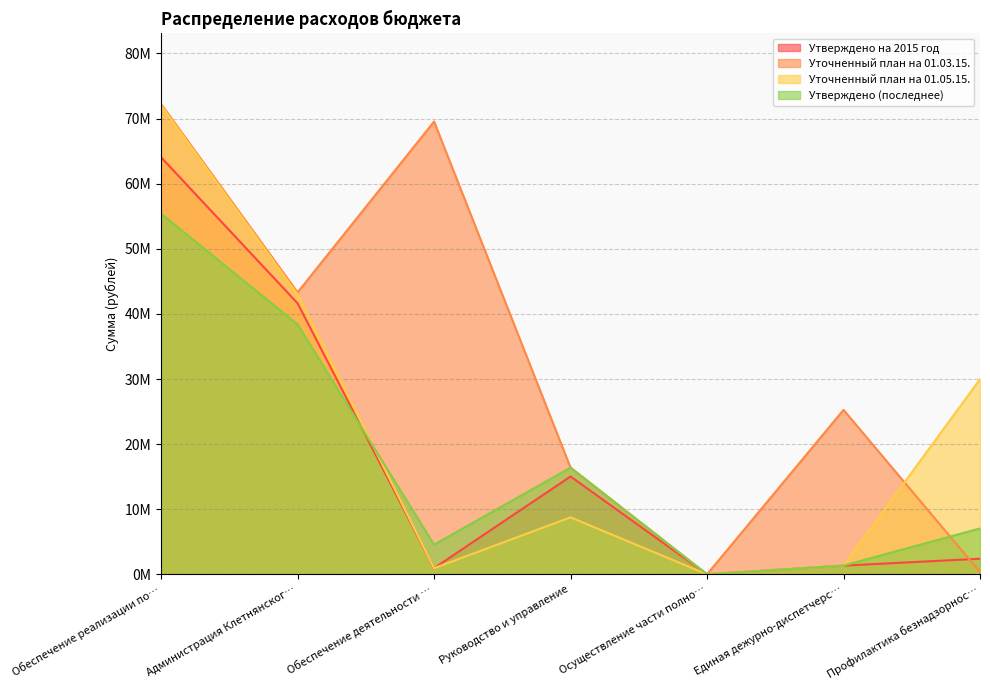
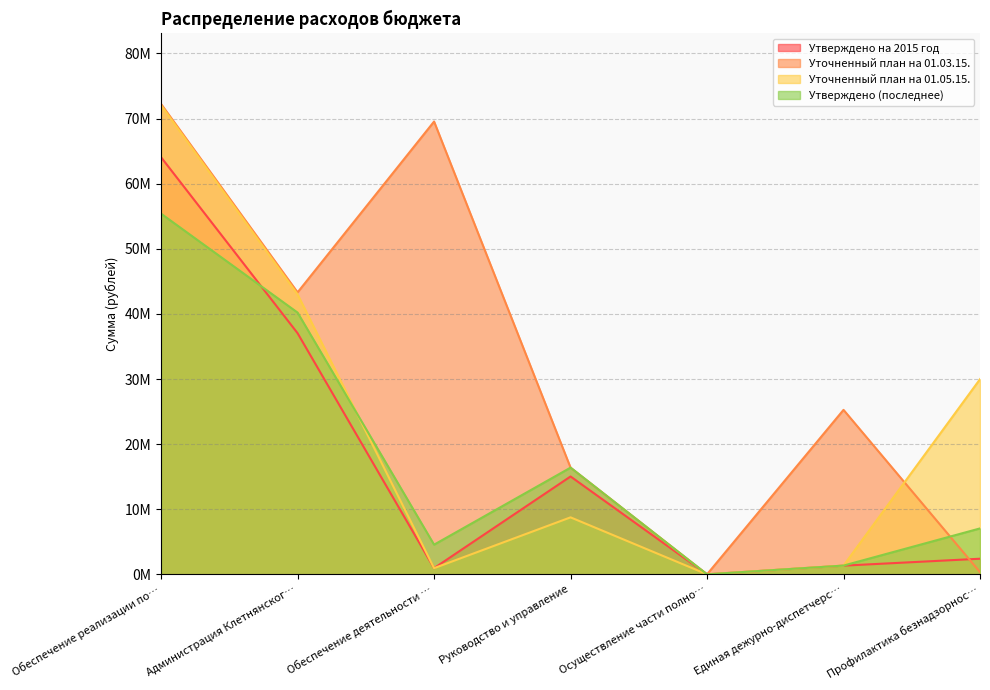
  {
    "Утверждено на 2015 год": {
      "Обеспечение реализации по…": 64000000,
-     "Администрация Клетнянског…": 42000000,
+     "Администрация Клетнянског…": 37000000,
      "Руководство и управление": 15000000,
      "Профилактика безнадзорнос…": 2000000
    },
    "Уточненный план на 01.03.15.": {
      "Обеспечение деятельности …": 70000000,
      "Единая дежурно-диспетчерс…": 25000000,
      "Профилактика безнадзорнос…": 0
    },
    "Уточненный план на 01.05.15.": {
      "Руководство и управление": 9000000,
      "Профилактика безнадзорнос…": 30000000
    },
    "Утверждено (последнее)": {
      "Обеспечение реализации по…": 55000000,
-     "Администрация Клетнянског…": 38000000,
+     "Администрация Клетнянског…": 40000000,
      "Обеспечение деятельности …": 5000000,
      "Профилактика безнадзорнос…": 7000000
    }
  }
